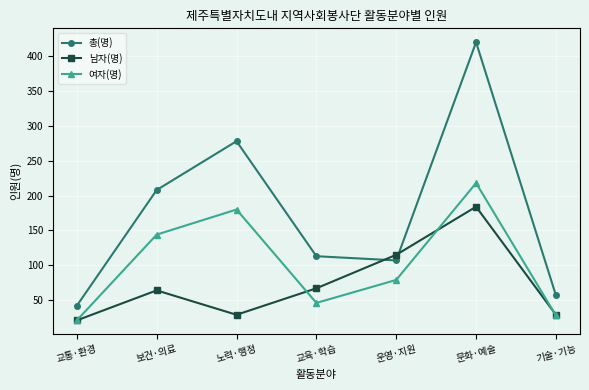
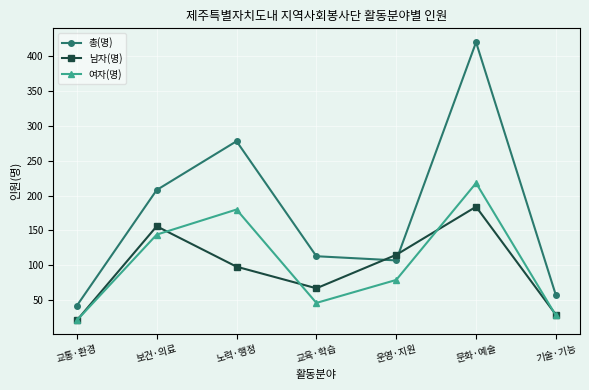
  {
    "남자(명)": {
-     "보건·의료": 60,
-     "노력·행정": 30,
+     "보건·의료": 160,
+     "노력·행정": 100,
      "교육·학습": 70,
      "운영·지원": 120,
      "문화·예술": 180
    }
  }
